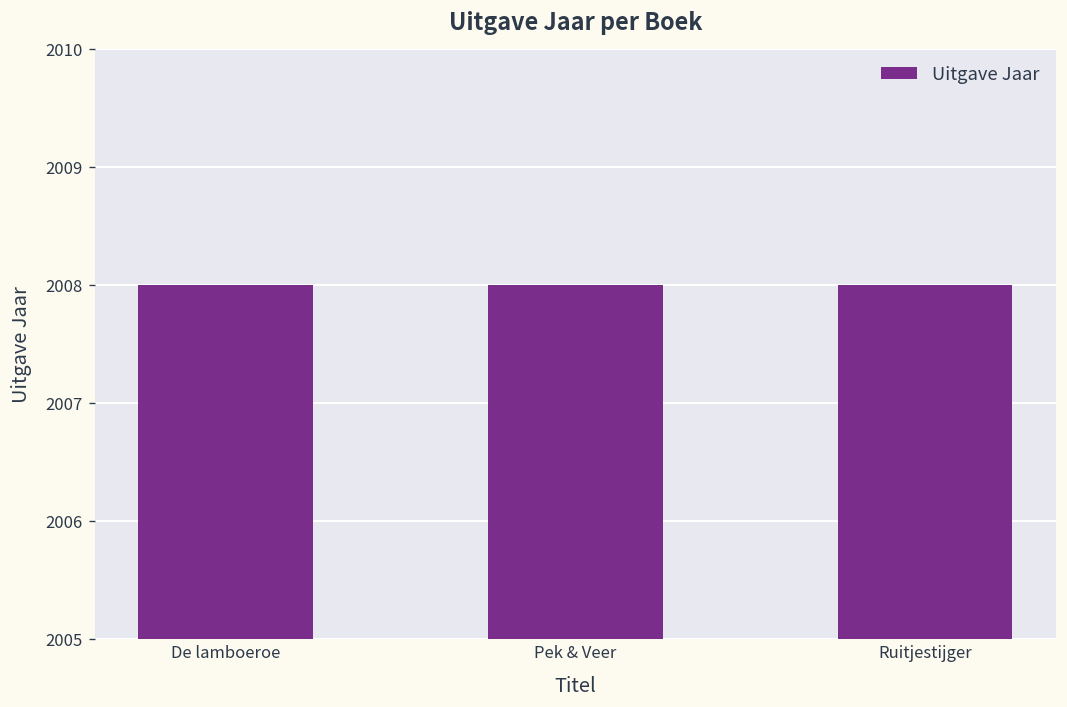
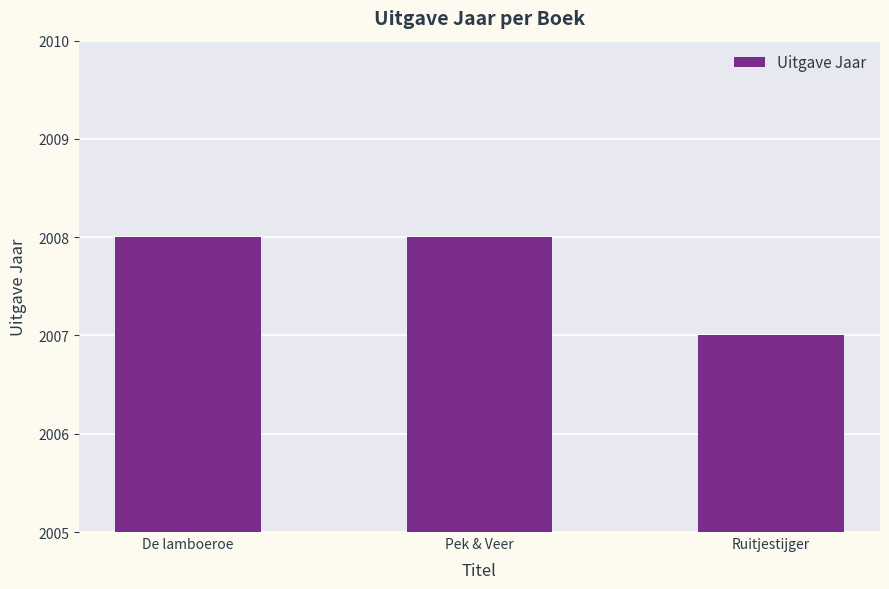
  {
    "De lamboeroe": 2008,
    "Pek & Veer": 2008,
-   "Ruitjestijger": 2008
+   "Ruitjestijger": 2007
  }
